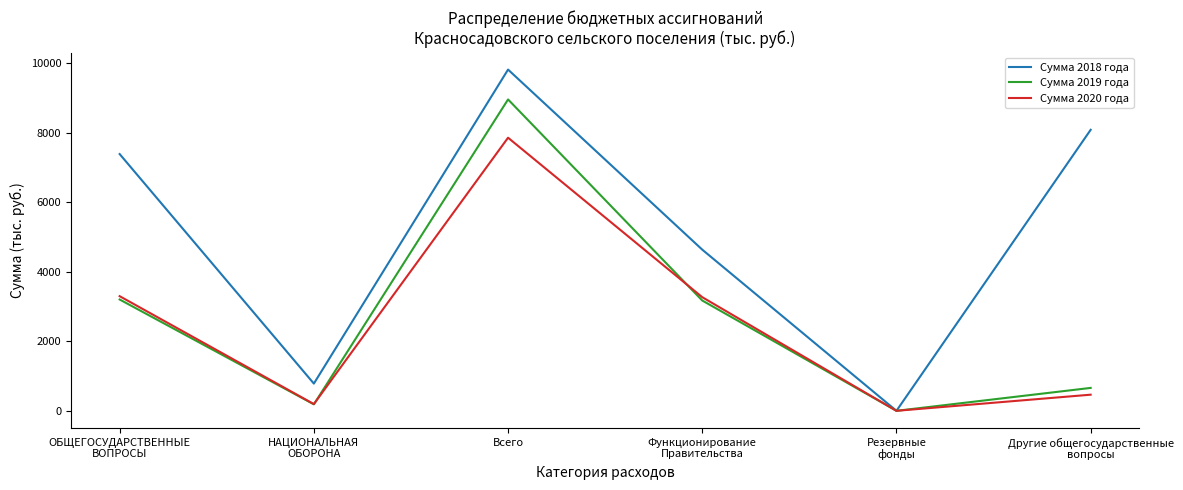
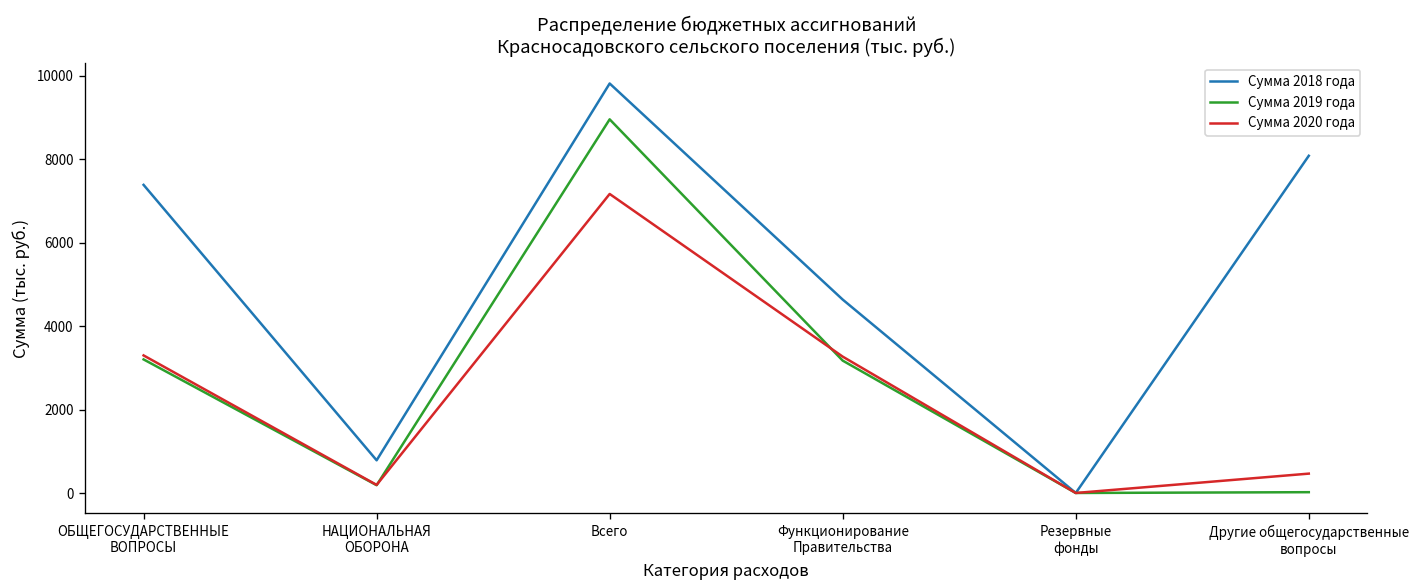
  {
    "Сумма 2018 года": {
      "ОБЩЕГОСУДАРСТВЕННЫЕ ВОПРОСЫ": 7400,
      "НАЦИОНАЛЬНАЯ ОБОРОНА": 800,
      "Всего": 9800,
      "Функционирование Правительства": 4600,
      "Другие общегосударственные вопросы": 8100
    },
    "Сумма 2019 года": {
      "ОБЩЕГОСУДАРСТВЕННЫЕ ВОПРОСЫ": 3200,
      "Всего": 9000,
      "Функционирование Правительства": 3200,
-     "Другие общегосударственные вопросы": 700
+     "Другие общегосударственные вопросы": 0
    },
    "Сумма 2020 года": {
      "ОБЩЕГОСУДАРСТВЕННЫЕ ВОПРОСЫ": 3300,
-     "Всего": 7900,
+     "Всего": 7200,
      "Функционирование Правительства": 3300,
      "Другие общегосударственные вопросы": 500
    }
  }
